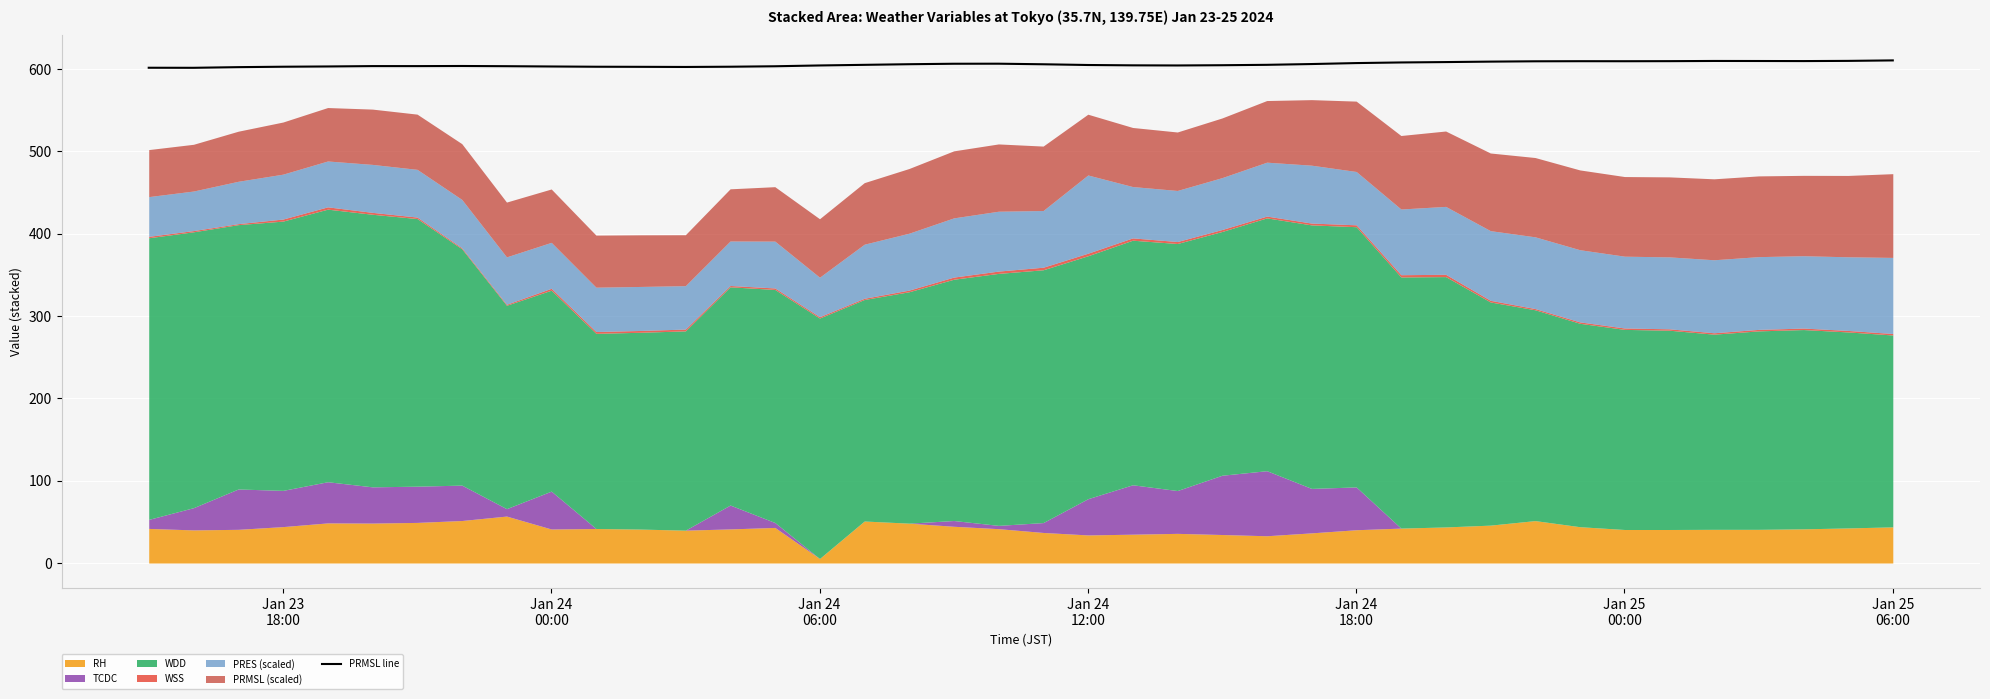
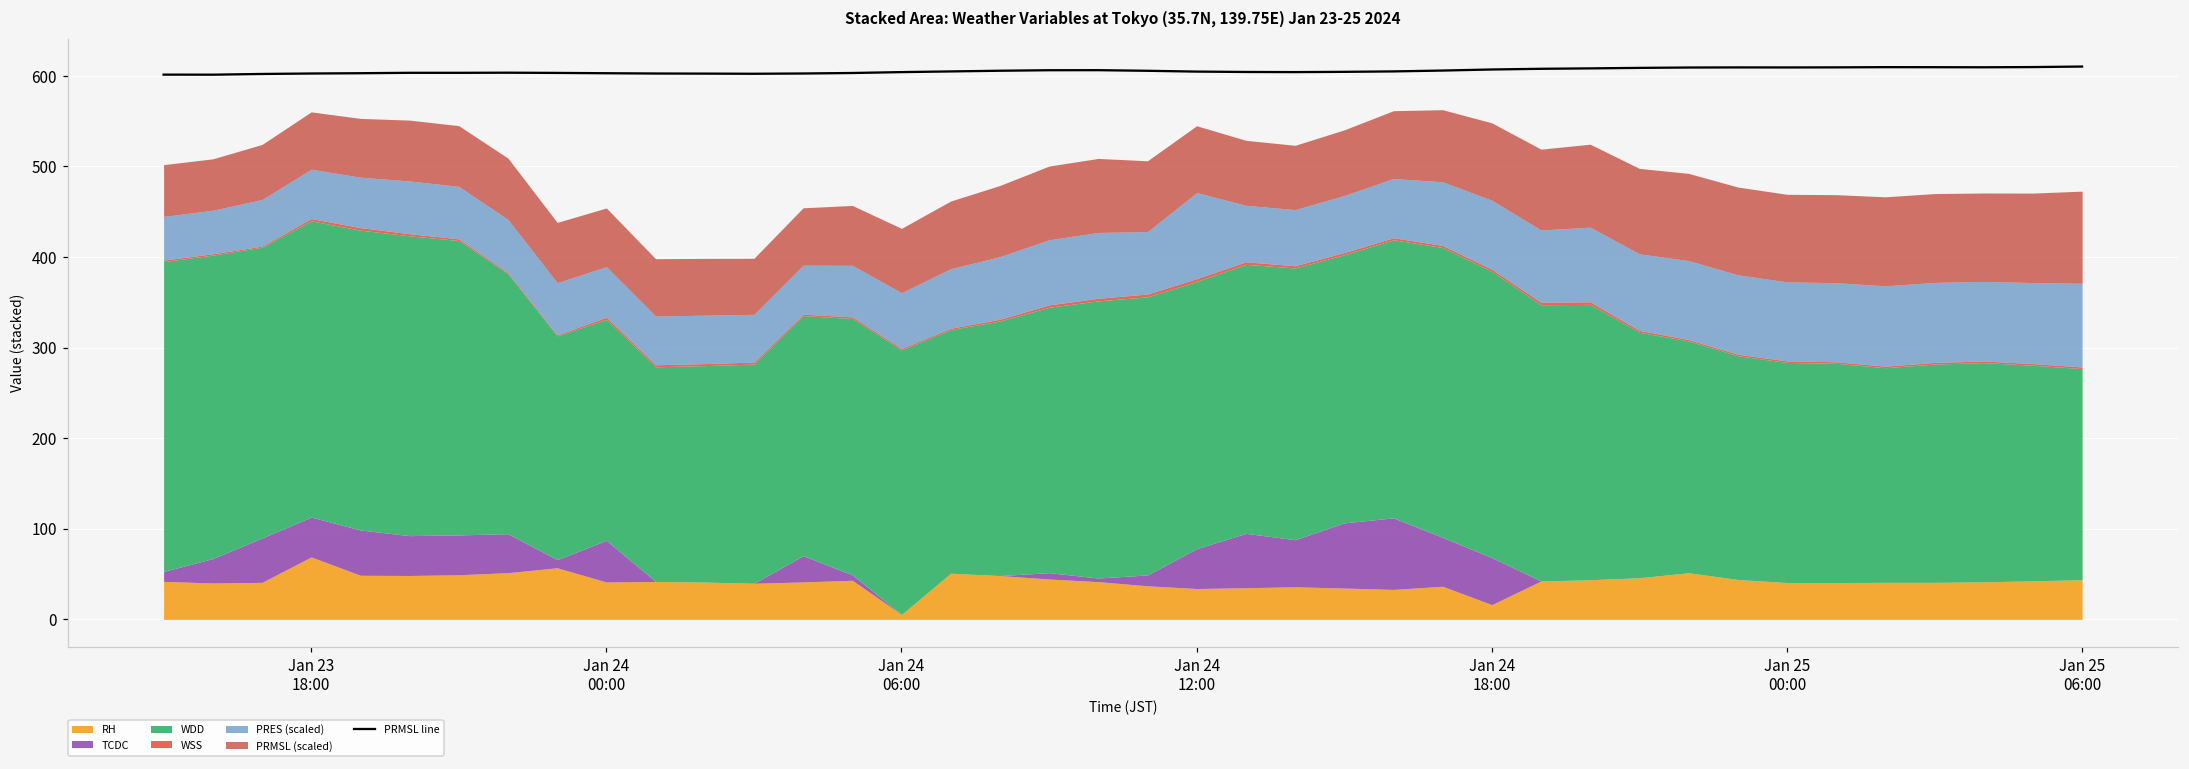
  {
    "RH": {
-     "Jan 23 18:00": 40,
+     "Jan 23 18:00": 70,
      "Jan 24 00:00": 40,
      "Jan 24 12:00": 30,
-     "Jan 24 18:00": 40
+     "Jan 24 18:00": 20
    },
    "PRMSL line": {
      "Jan 23 18:00": 600,
      "Jan 24 00:00": 600,
      "Jan 24 06:00": 600,
      "Jan 24 12:00": 600,
      "Jan 24 18:00": 610,
      "Jan 25 00:00": 610,
      "Jan 25 06:00": 610
    },
    "TCDC": {
      "Jan 23 18:00": 40,
      "Jan 24 00:00": 50,
      "Jan 24 12:00": 40,
      "Jan 24 18:00": 50
    },
    "WDD": {
      "Jan 24 12:00": 300
    },
    "PRES (scaled)": {
      "Jan 23 18:00": 50,
      "Jan 24 00:00": 60,
-     "Jan 24 06:00": 50,
+     "Jan 24 06:00": 60,
      "Jan 24 12:00": 100,
-     "Jan 24 18:00": 60,
+     "Jan 24 18:00": 80,
      "Jan 25 00:00": 90,
      "Jan 25 06:00": 90
    }
  }
